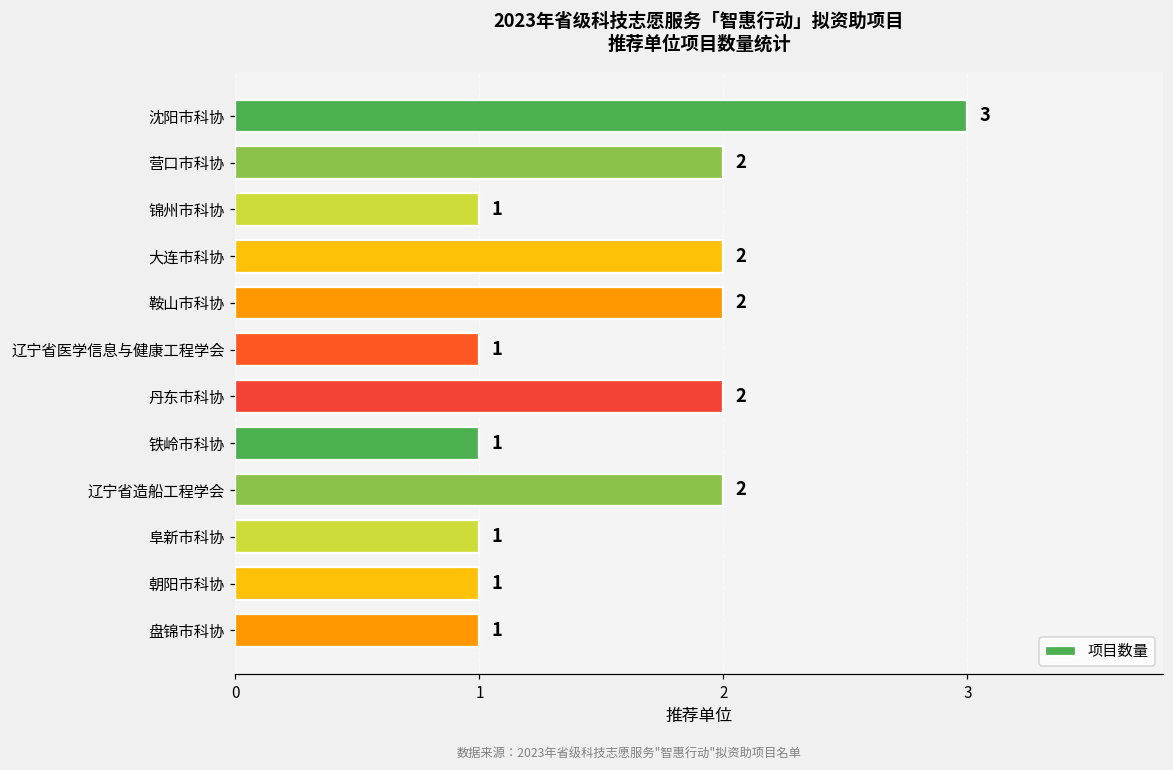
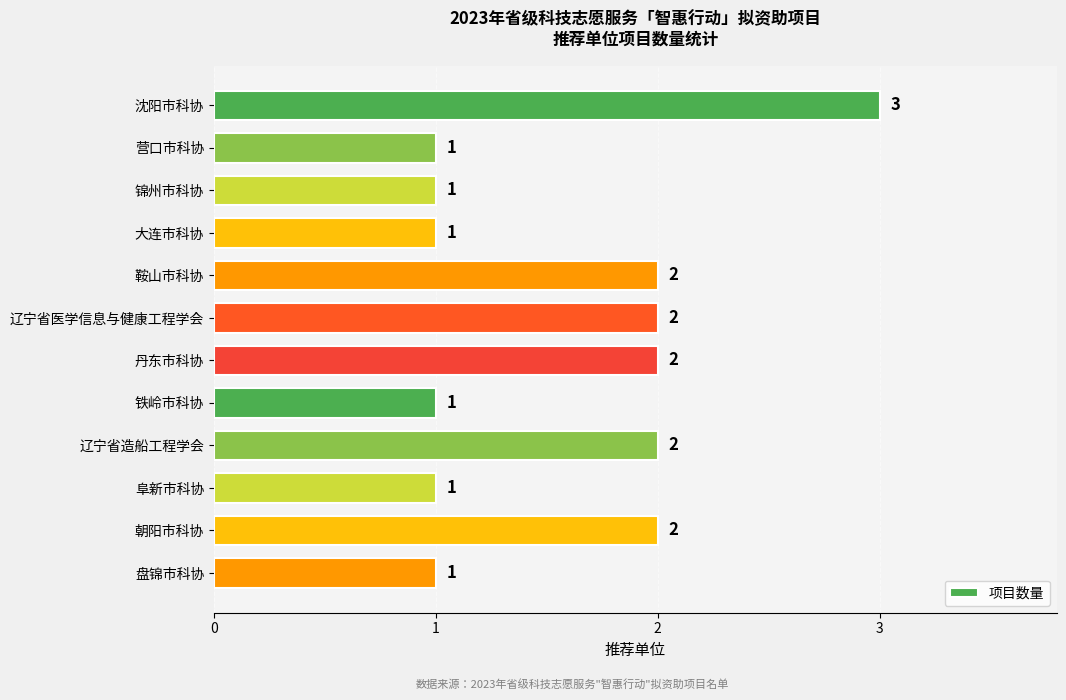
  {
    "沈阳市科协": 3,
-   "营口市科协": 2,
+   "营口市科协": 1,
    "锦州市科协": 1,
-   "大连市科协": 2,
+   "大连市科协": 1,
    "鞍山市科协": 2,
-   "辽宁省医学信息与健康工程学会": 1,
+   "辽宁省医学信息与健康工程学会": 2,
    "丹东市科协": 2,
    "铁岭市科协": 1,
    "辽宁省造船工程学会": 2,
    "阜新市科协": 1,
-   "朝阳市科协": 1,
+   "朝阳市科协": 2,
    "盘锦市科协": 1
  }
